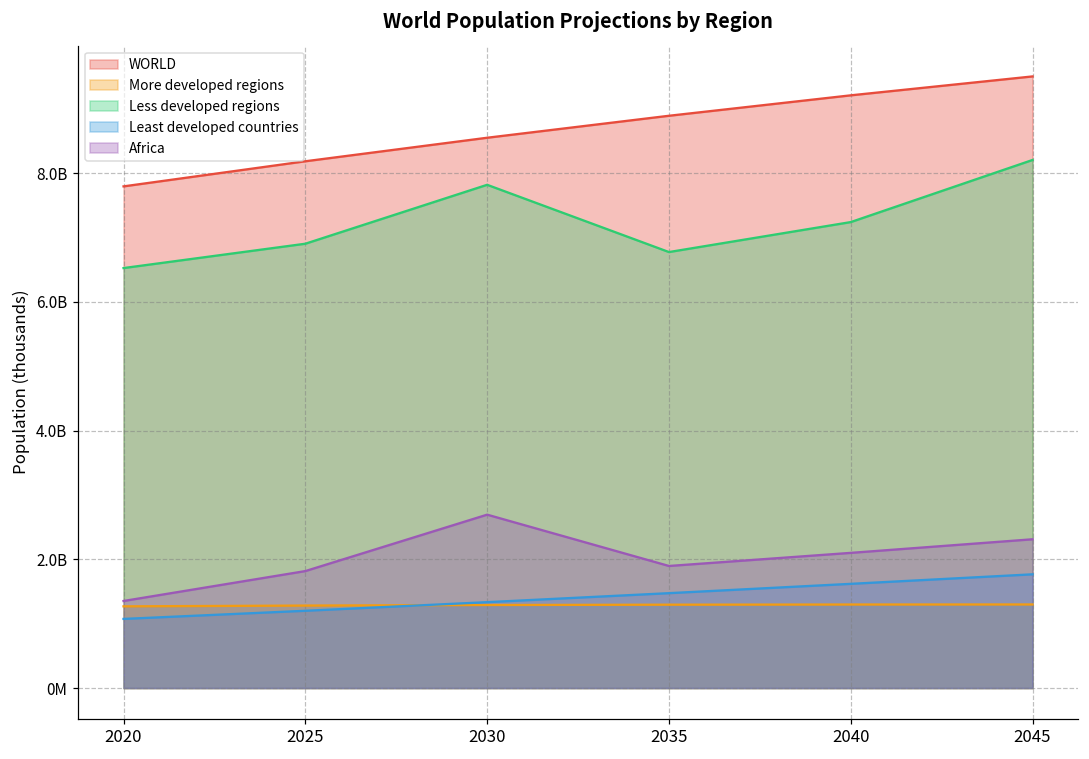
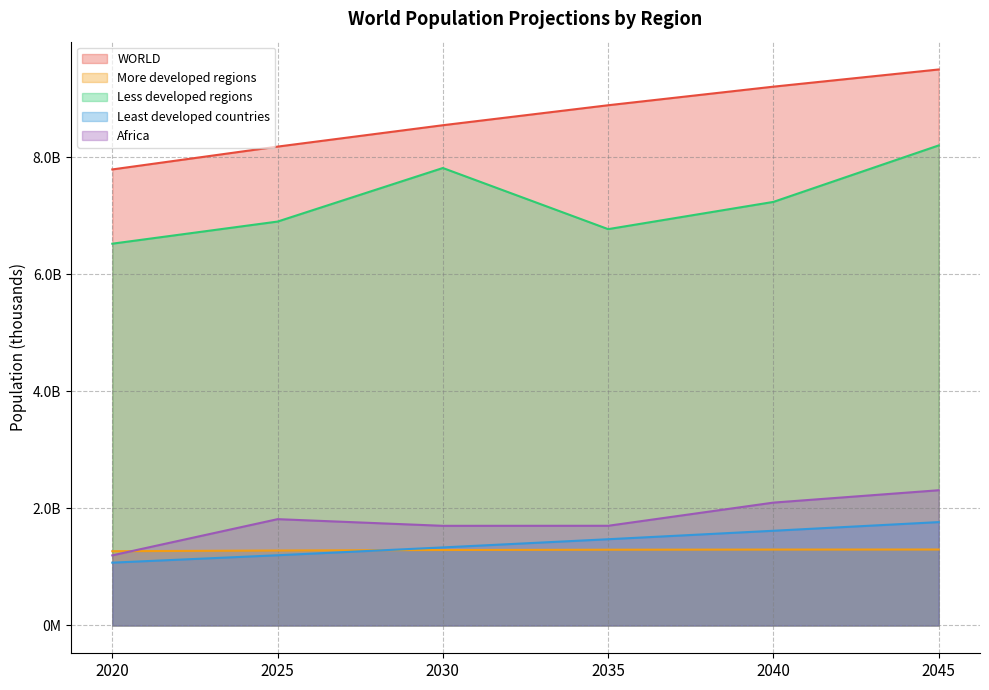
  {
    "Less developed regions": {
      "2020": 6500000000,
      "2025": 6900000000,
      "2030": 7800000000,
      "2035": 6800000000,
      "2040": 7200000000,
      "2045": 8200000000
    },
    "Least developed countries": {
      "2020": 1100000000,
      "2025": 1200000000,
      "2030": 1300000000,
      "2035": 1500000000,
      "2040": 1600000000,
      "2045": 1800000000
    },
    "Africa": {
-     "2020": 1400000000,
+     "2020": 1200000000,
      "2025": 1800000000,
-     "2030": 2700000000,
-     "2035": 1900000000,
+     "2030": 1700000000,
+     "2035": 1700000000,
      "2040": 2100000000,
      "2045": 2300000000
    }
  }
